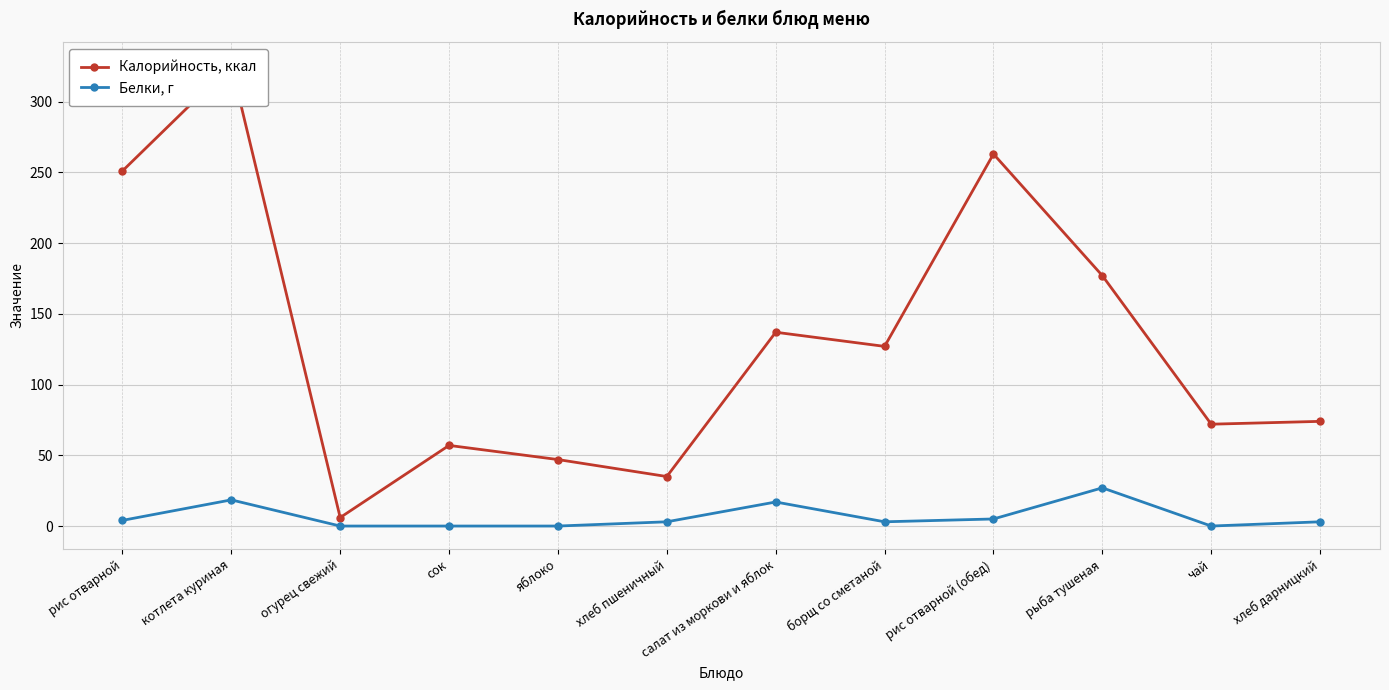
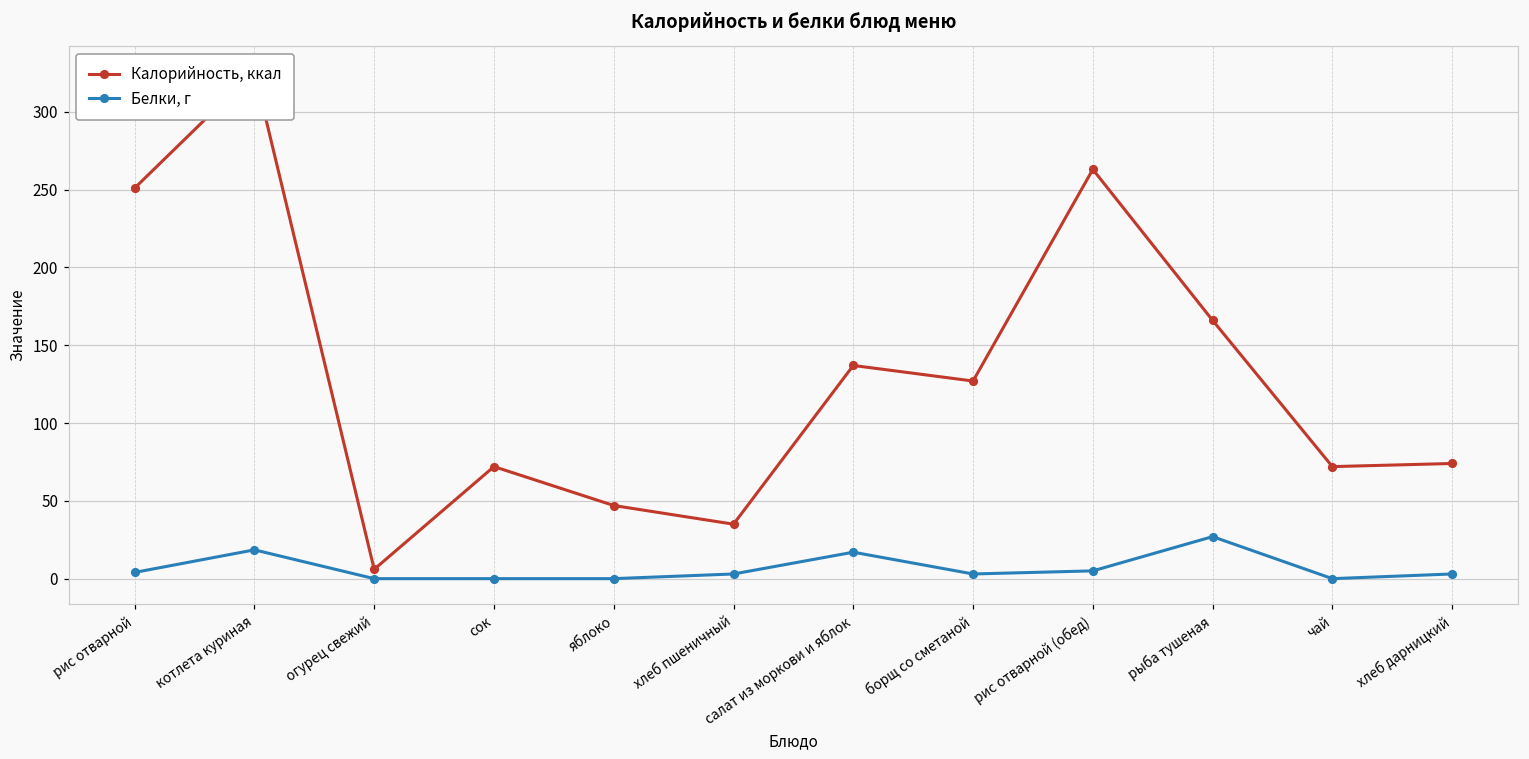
  {
    "Калорийность, ккал": {
      "рис отварной": 251,
      "огурец свежий": 6,
-     "сок": 57,
+     "сок": 72,
      "яблоко": 47,
      "хлеб пшеничный": 35,
      "салат из моркови и яблок": 137,
      "борщ со сметаной": 127,
      "рис отварной (обед)": 263,
-     "рыба тушеная": 177,
+     "рыба тушеная": 166,
      "чай": 72,
      "хлеб дарницкий": 74
    },
    "Белки, г": {
      "рис отварной": 4,
      "котлета куриная": 19,
      "огурец свежий": 0,
      "сок": 0,
      "яблоко": 0,
      "хлеб пшеничный": 3,
      "салат из моркови и яблок": 17,
      "борщ со сметаной": 3,
      "рис отварной (обед)": 5,
      "рыба тушеная": 27,
      "чай": 0,
      "хлеб дарницкий": 3
    }
  }
